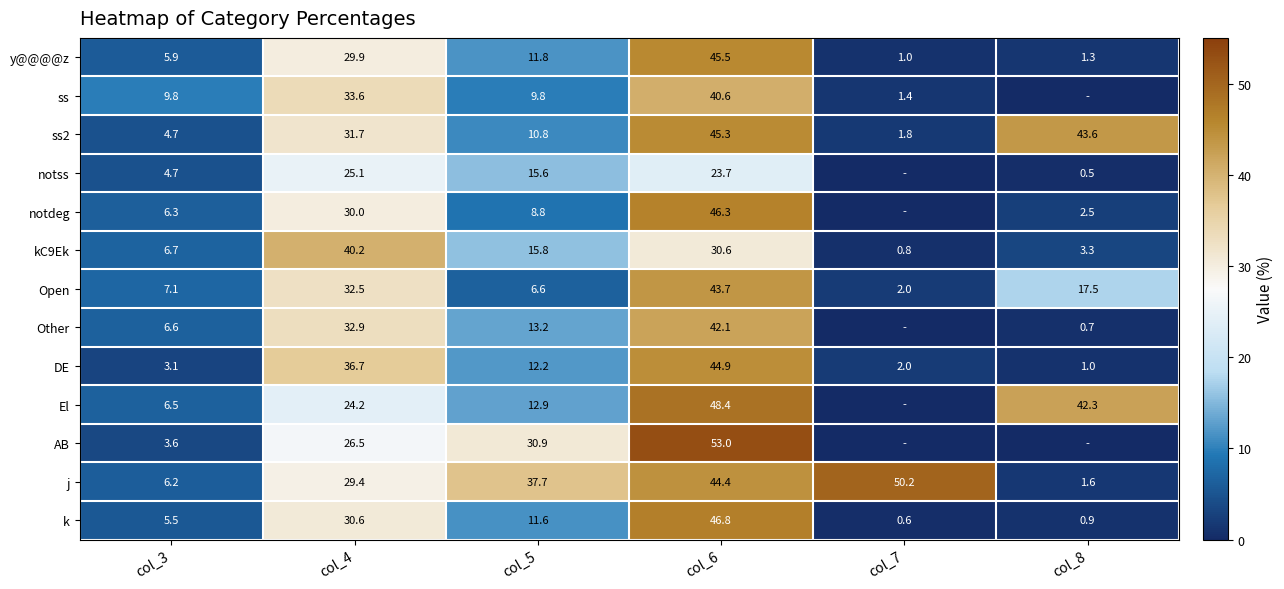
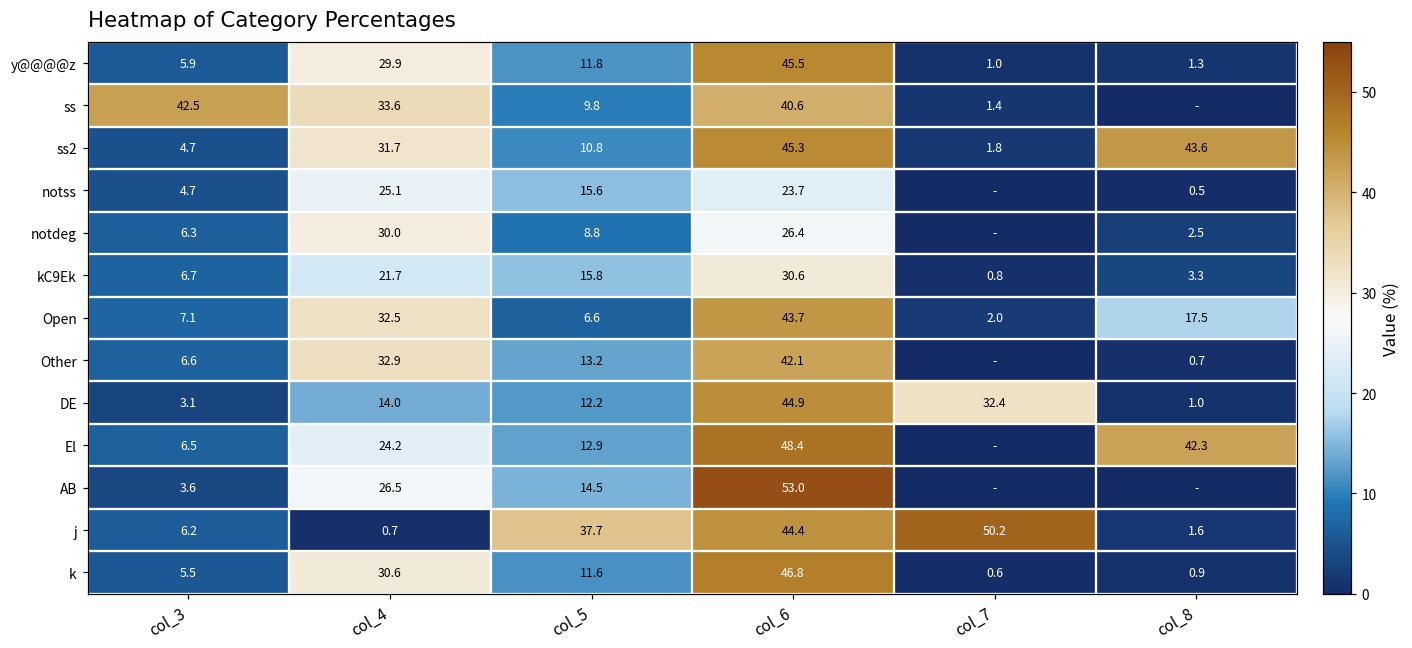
  {
    "y@@@@z": {
      "col_3": 5.9,
      "col_4": 29.9,
      "col_5": 11.8,
      "col_6": 45.5,
      "col_7": 1.0,
      "col_8": 1.3
    },
    "ss": {
-     "col_3": 9.8,
+     "col_3": 42.5,
      "col_4": 33.6,
      "col_5": 9.8,
      "col_6": 40.6,
      "col_7": 1.4
    },
    "ss2": {
      "col_3": 4.7,
      "col_4": 31.7,
      "col_5": 10.8,
      "col_6": 45.3,
      "col_7": 1.8,
      "col_8": 43.6
    },
    "notss": {
      "col_3": 4.7,
      "col_4": 25.1,
      "col_5": 15.6,
      "col_6": 23.7,
      "col_8": 0.5
    },
    "notdeg": {
      "col_3": 6.3,
      "col_4": 30.0,
      "col_5": 8.8,
-     "col_6": 46.3,
+     "col_6": 26.4,
      "col_8": 2.5
    },
    "kC9Ek": {
      "col_3": 6.7,
-     "col_4": 40.2,
+     "col_4": 21.7,
      "col_5": 15.8,
      "col_6": 30.6,
      "col_7": 0.8,
      "col_8": 3.3
    },
    "Open": {
      "col_3": 7.1,
      "col_4": 32.5,
      "col_5": 6.6,
      "col_6": 43.7,
      "col_7": 2.0,
      "col_8": 17.5
    },
    "Other": {
      "col_3": 6.6,
      "col_4": 32.9,
      "col_5": 13.2,
      "col_6": 42.1,
      "col_8": 0.7
    },
    "DE": {
      "col_3": 3.1,
-     "col_4": 36.7,
+     "col_4": 14.0,
      "col_5": 12.2,
      "col_6": 44.9,
-     "col_7": 2.0,
+     "col_7": 32.4,
      "col_8": 1.0
    },
    "El": {
      "col_3": 6.5,
      "col_4": 24.2,
      "col_5": 12.9,
      "col_6": 48.4,
      "col_8": 42.3
    },
    "AB": {
      "col_3": 3.6,
      "col_4": 26.5,
-     "col_5": 30.9,
+     "col_5": 14.5,
      "col_6": 53.0
    },
    "j": {
      "col_3": 6.2,
-     "col_4": 29.4,
+     "col_4": 0.7,
      "col_5": 37.7,
      "col_6": 44.4,
      "col_7": 50.2,
      "col_8": 1.6
    },
    "k": {
      "col_3": 5.5,
      "col_4": 30.6,
      "col_5": 11.6,
      "col_6": 46.8,
      "col_7": 0.6,
      "col_8": 0.9
    }
  }
